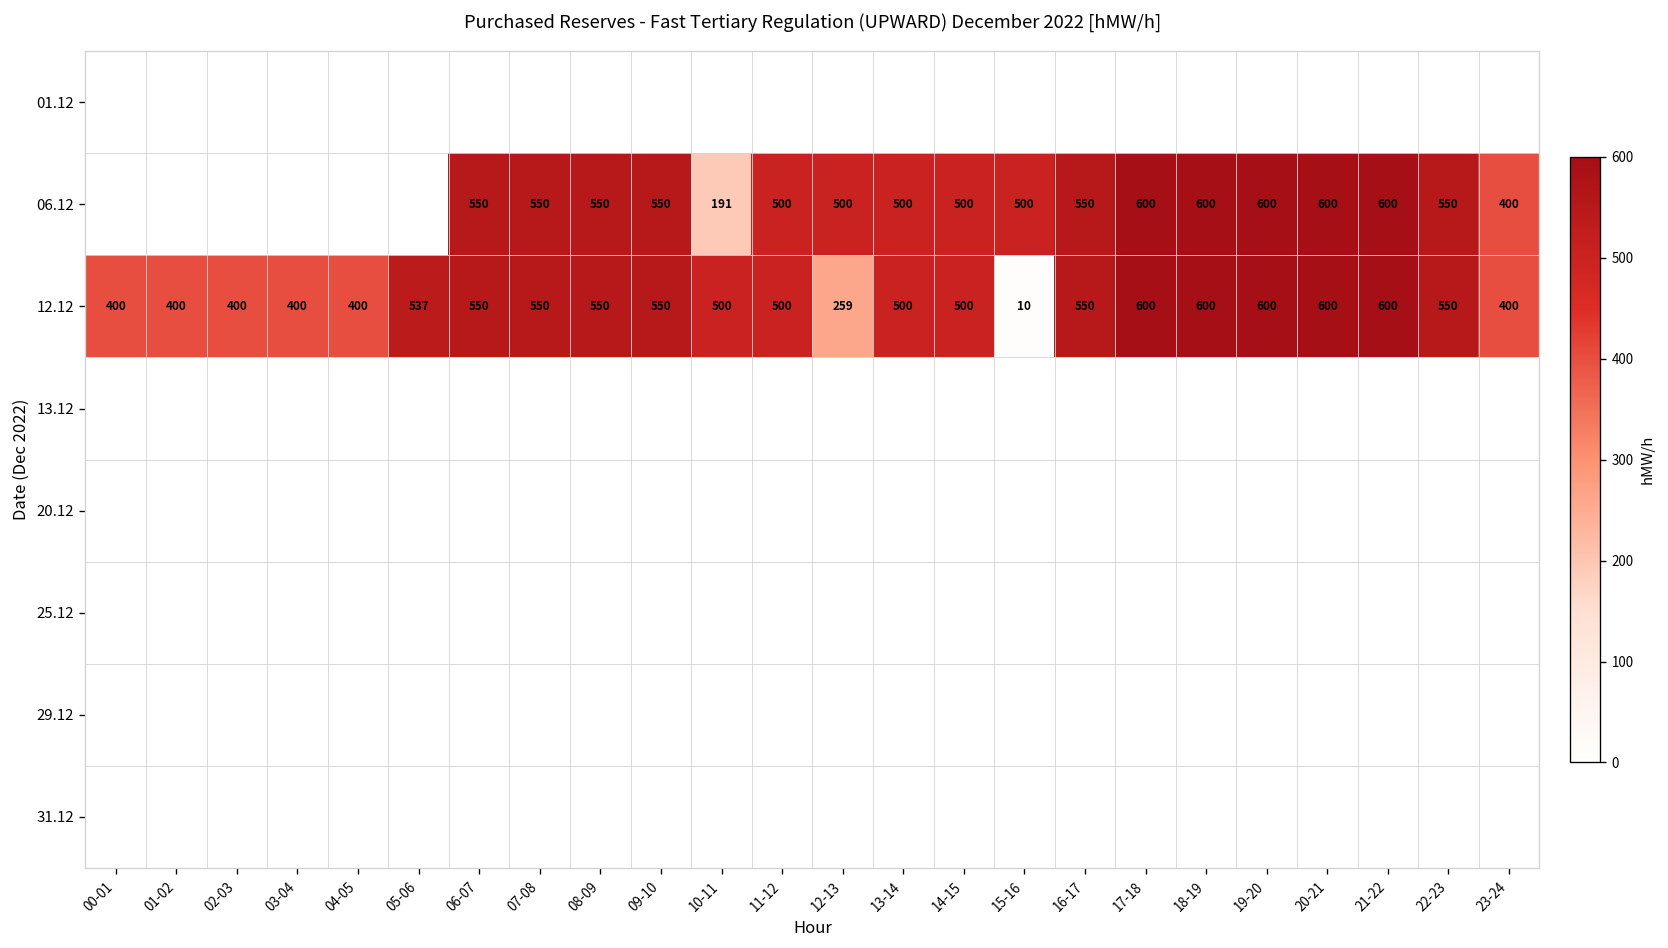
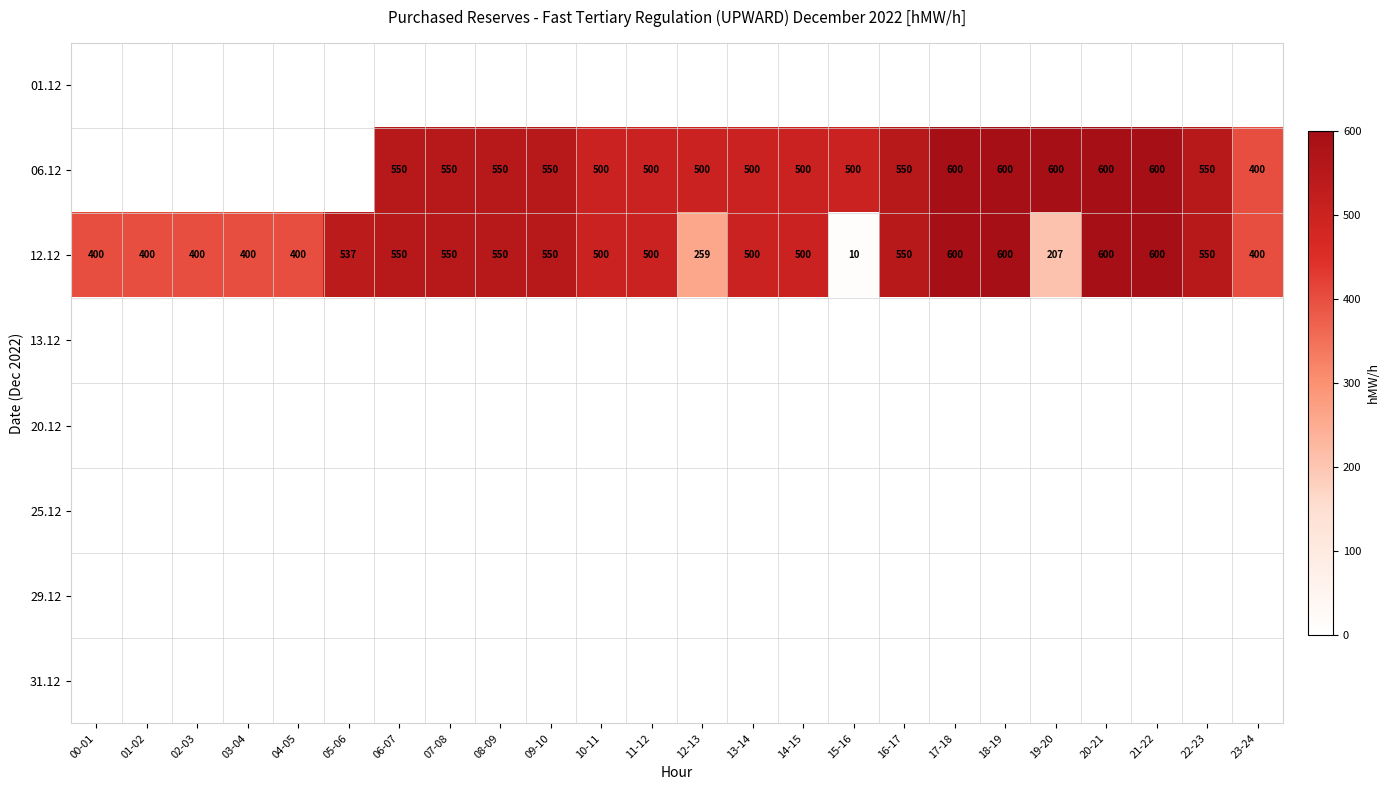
  {
    "06.12": {
      "06-07": 550,
      "07-08": 550,
      "08-09": 550,
      "09-10": 550,
-     "10-11": 191,
+     "10-11": 500,
      "11-12": 500,
      "12-13": 500,
      "13-14": 500,
      "14-15": 500,
      "15-16": 500,
      "16-17": 550,
      "17-18": 600,
      "18-19": 600,
      "19-20": 600,
      "20-21": 600,
      "21-22": 600,
      "22-23": 550,
      "23-24": 400
    },
    "12.12": {
      "00-01": 400,
      "01-02": 400,
      "02-03": 400,
      "03-04": 400,
      "04-05": 400,
      "05-06": 537,
      "06-07": 550,
      "07-08": 550,
      "08-09": 550,
      "09-10": 550,
      "10-11": 500,
      "11-12": 500,
      "12-13": 259,
      "13-14": 500,
      "14-15": 500,
      "15-16": 10,
      "16-17": 550,
      "17-18": 600,
      "18-19": 600,
-     "19-20": 600,
+     "19-20": 207,
      "20-21": 600,
      "21-22": 600,
      "22-23": 550,
      "23-24": 400
    }
  }
